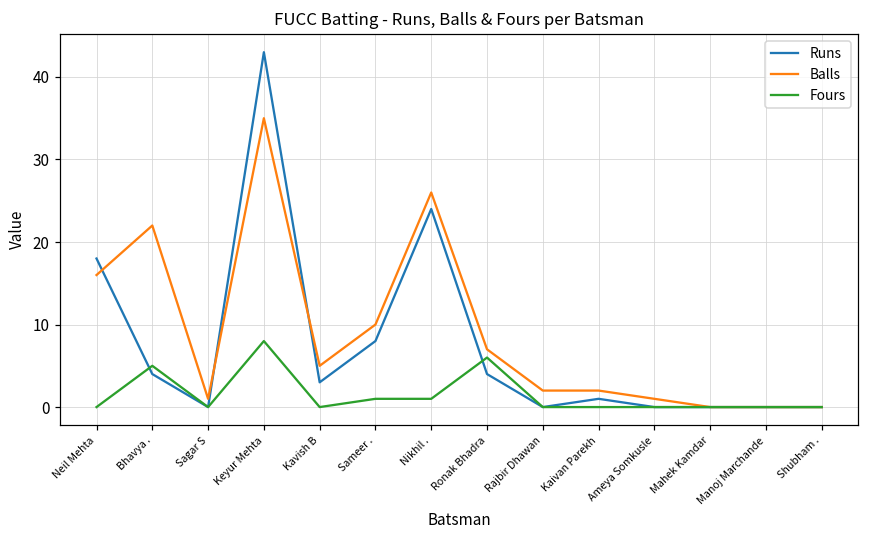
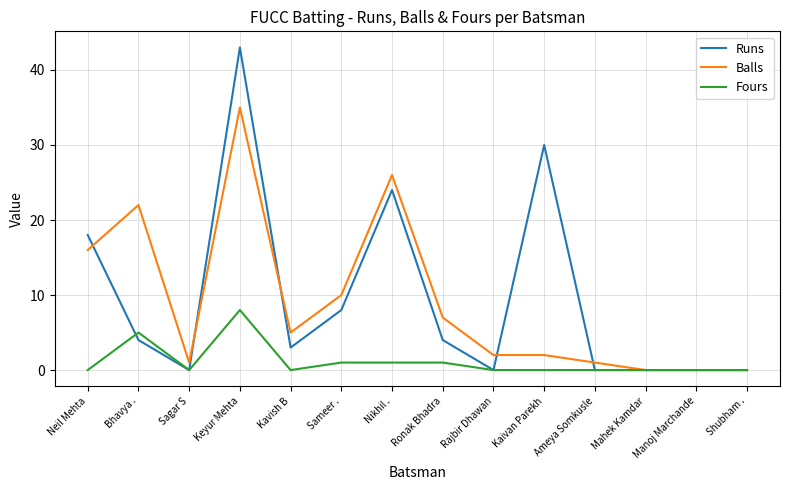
  {
    "Runs": {
      "Neil Mehta": 18,
      "Bhavya .": 4,
      "Keyur Mehta": 43,
      "Kavish B": 3,
      "Sameer .": 8,
      "Nikhil .": 24,
      "Ronak Bhadra": 4,
-     "Kaivan Parekh": 1
+     "Kaivan Parekh": 30
    },
    "Balls": {
      "Neil Mehta": 16,
      "Bhavya .": 22,
      "Sagar S": 1,
      "Keyur Mehta": 35,
      "Kavish B": 5,
      "Sameer .": 10,
      "Nikhil .": 26,
      "Ronak Bhadra": 7,
      "Rajbir Dhawan": 2,
      "Kaivan Parekh": 2,
      "Ameya Somkusle": 1
    },
    "Fours": {
      "Neil Mehta": 0,
      "Bhavya .": 5,
      "Keyur Mehta": 8,
      "Kavish B": 0,
      "Sameer .": 1,
      "Nikhil .": 1,
-     "Ronak Bhadra": 6,
+     "Ronak Bhadra": 1,
      "Kaivan Parekh": 0
    }
  }
